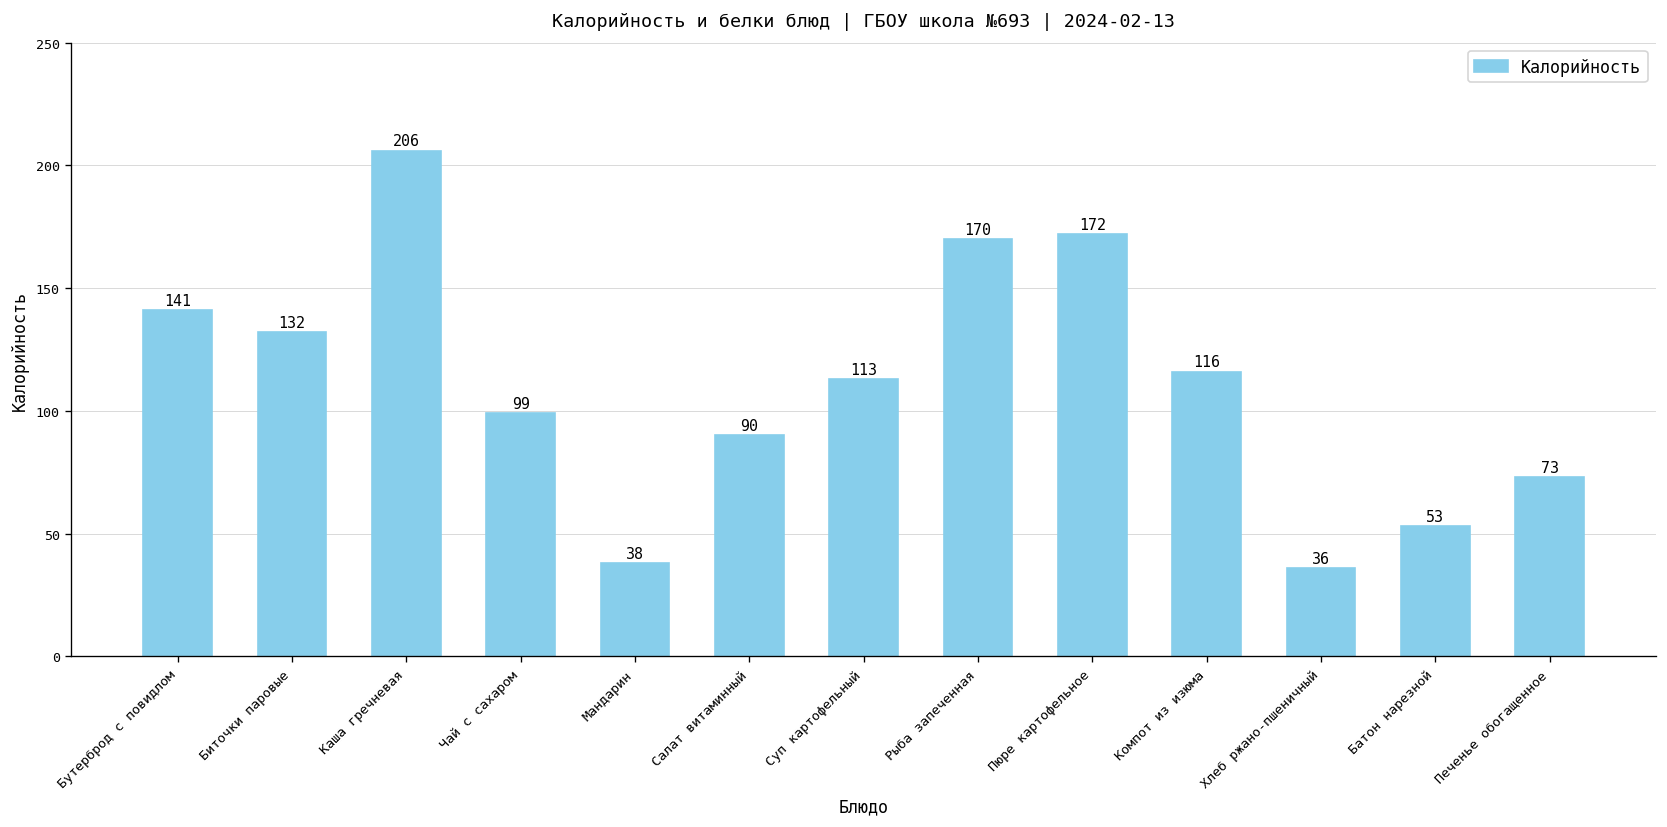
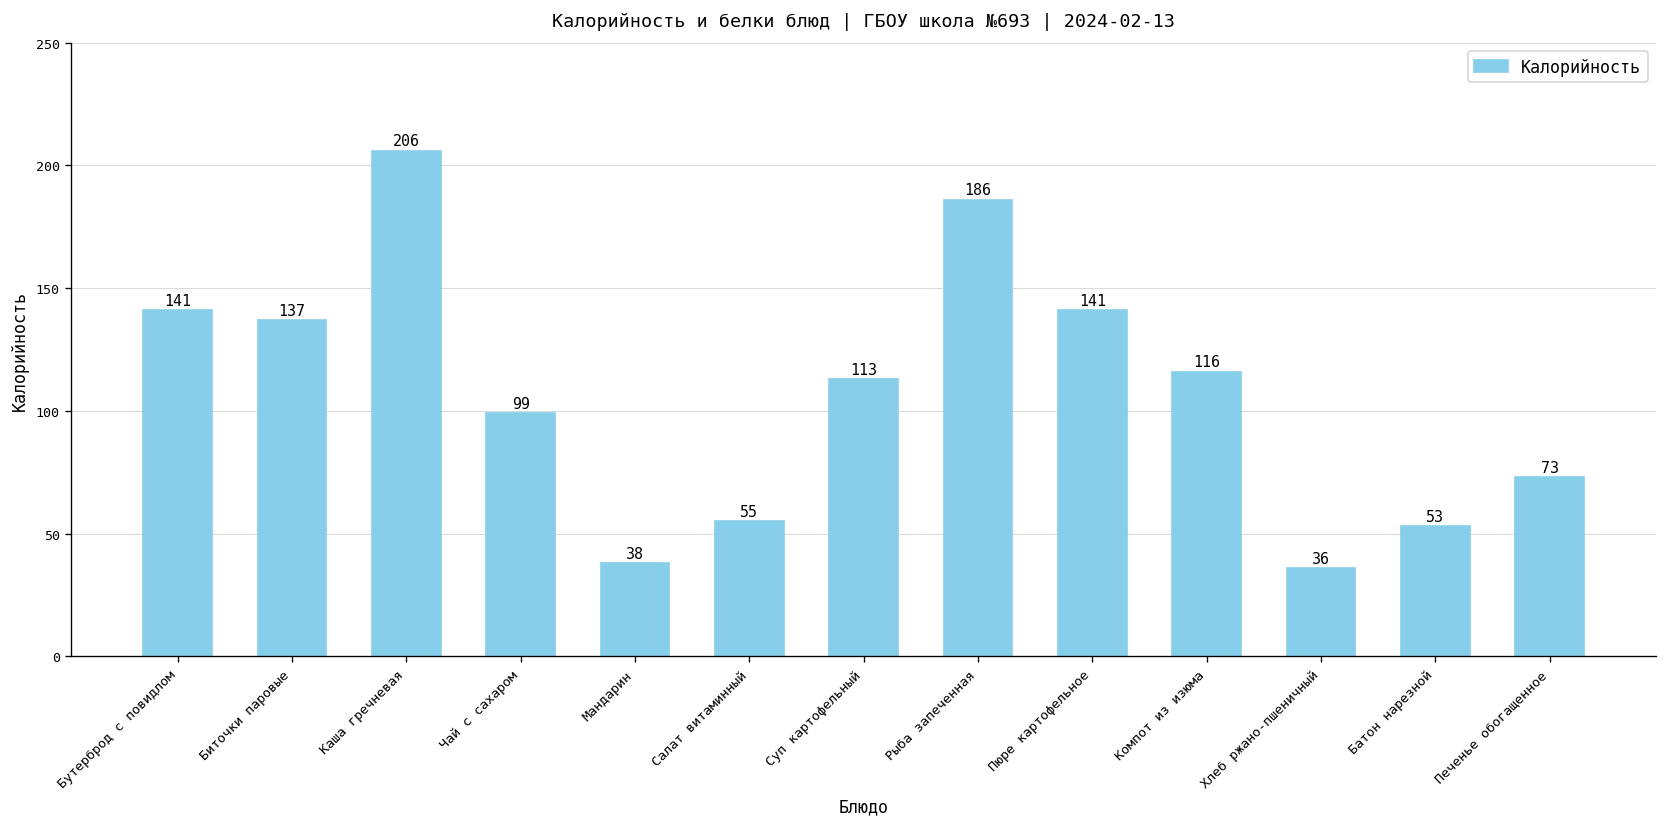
  {
    "Бутерброд с повидлом": 141,
-   "Биточки паровые": 132,
+   "Биточки паровые": 137,
    "Каша гречневая": 206,
    "Чай с сахаром": 99,
    "Мандарин": 38,
-   "Салат витаминный": 90,
+   "Салат витаминный": 55,
    "Суп картофельный": 113,
-   "Рыба запеченная": 170,
-   "Пюре картофельное": 172,
+   "Рыба запеченная": 186,
+   "Пюре картофельное": 141,
    "Компот из изюма": 116,
    "Хлеб ржано-пшеничный": 36,
    "Батон нарезной": 53,
    "Печенье обогащенное": 73
  }
